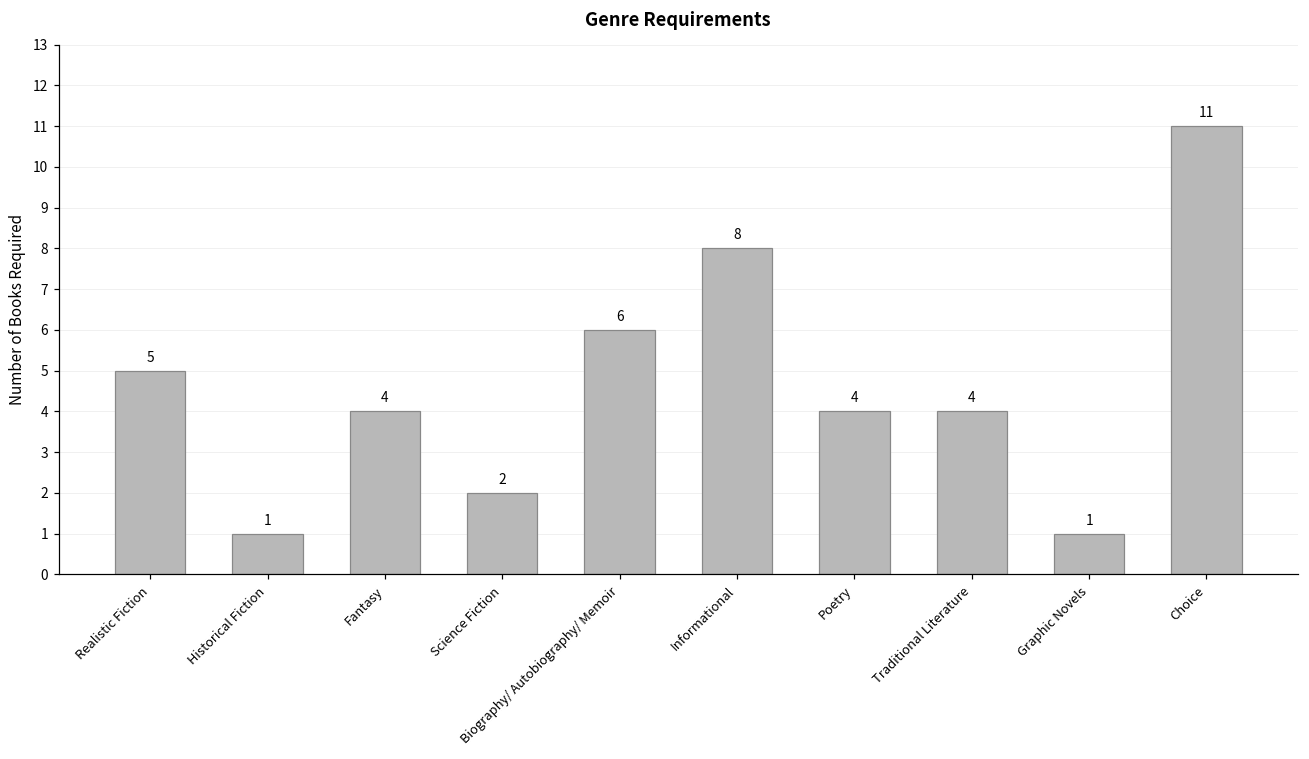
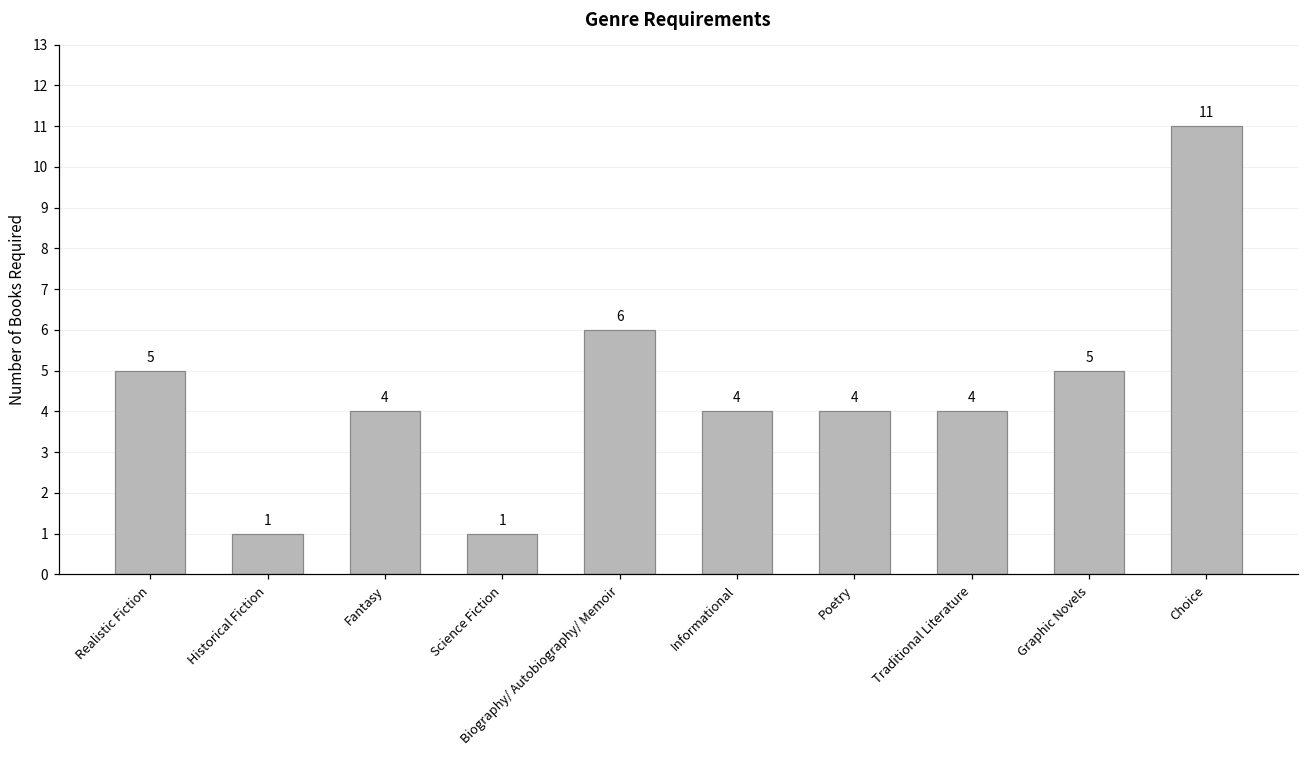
  {
    "Realistic Fiction": 5,
    "Historical Fiction": 1,
    "Fantasy": 4,
-   "Science Fiction": 2,
+   "Science Fiction": 1,
    "Biography/ Autobiography/ Memoir": 6,
-   "Informational": 8,
+   "Informational": 4,
    "Poetry": 4,
    "Traditional Literature": 4,
-   "Graphic Novels": 1,
+   "Graphic Novels": 5,
    "Choice": 11
  }
